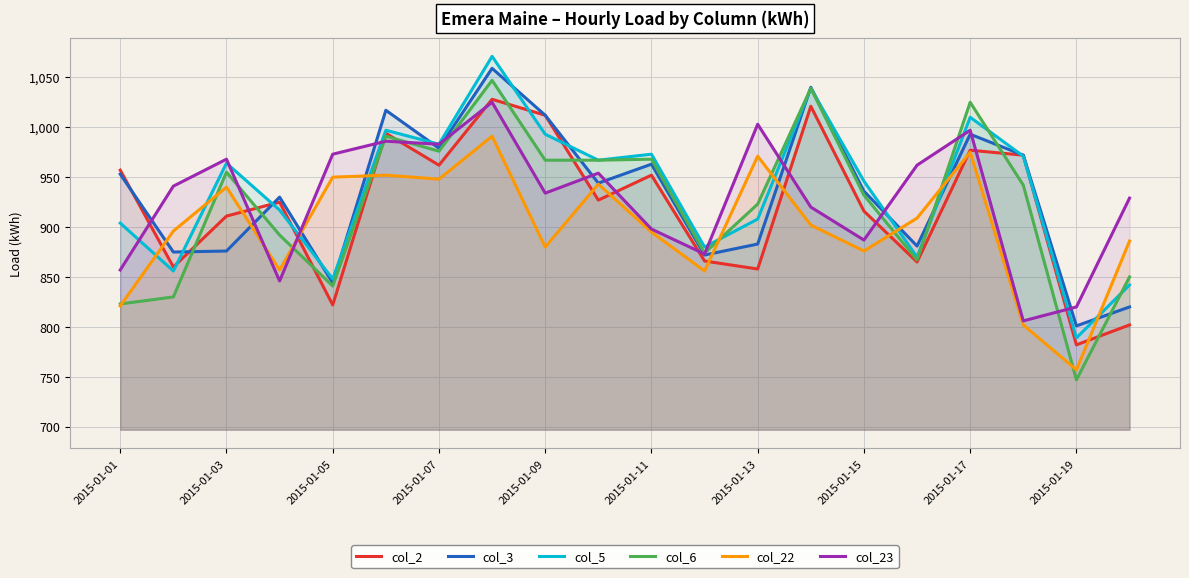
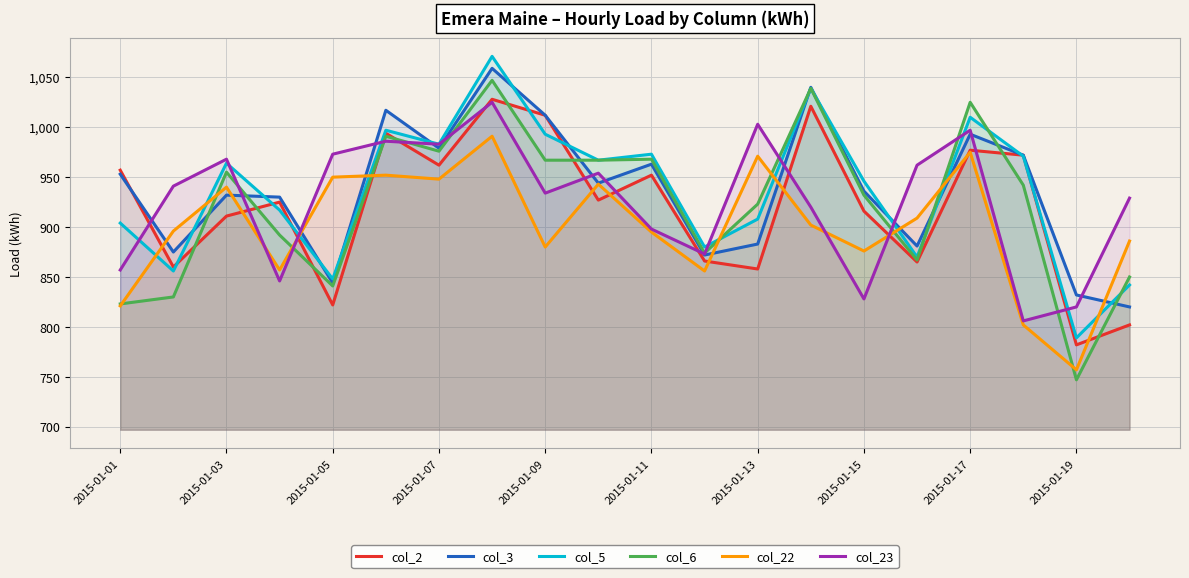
  {
    "col_2": {
      "2015-01-01": "960",
      "2015-01-03": "910",
      "2015-01-05": "820",
      "2015-01-07": "960",
      "2015-01-11": "950",
      "2015-01-13": "860",
      "2015-01-15": "920",
      "2015-01-19": "780"
    },
    "col_3": {
      "2015-01-01": "950",
-     "2015-01-03": "880",
+     "2015-01-03": "930",
      "2015-01-05": "840",
      "2015-01-07": "980",
      "2015-01-11": "960",
      "2015-01-13": "880",
      "2015-01-15": "940",
      "2015-01-17": "990",
-     "2015-01-19": "800"
+     "2015-01-19": "830"
    },
    "col_5": {
      "2015-01-01": "900",
      "2015-01-03": "960",
      "2015-01-05": "850",
      "2015-01-09": "990",
      "2015-01-11": "970",
      "2015-01-13": "910",
      "2015-01-15": "950",
      "2015-01-17": "1,010",
      "2015-01-19": "790"
    },
    "col_6": {
      "2015-01-03": "960",
      "2015-01-05": "840",
      "2015-01-07": "980",
      "2015-01-09": "970",
      "2015-01-11": "970",
      "2015-01-13": "920",
      "2015-01-15": "930",
      "2015-01-17": "1,030",
      "2015-01-19": "750"
    },
    "col_22": {
      "2015-01-03": "940",
      "2015-01-05": "950",
      "2015-01-07": "950",
      "2015-01-09": "880",
      "2015-01-11": "900",
      "2015-01-13": "970",
      "2015-01-15": "880",
      "2015-01-19": "760"
    },
    "col_23": {
      "2015-01-01": "860",
      "2015-01-03": "970",
      "2015-01-05": "970",
      "2015-01-09": "930",
      "2015-01-11": "900",
      "2015-01-13": "1,000",
-     "2015-01-15": "890",
+     "2015-01-15": "830",
      "2015-01-17": "1,000",
      "2015-01-19": "820"
    }
  }
